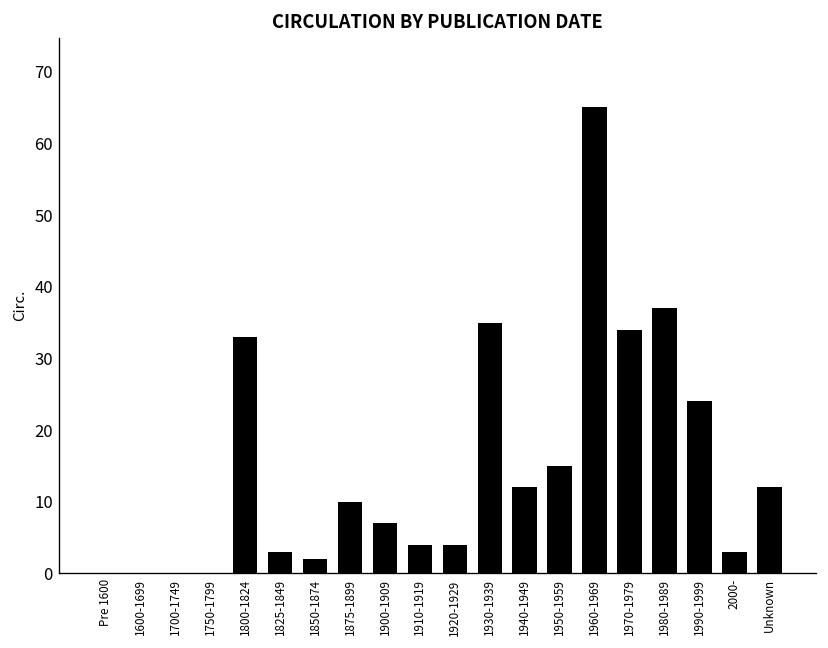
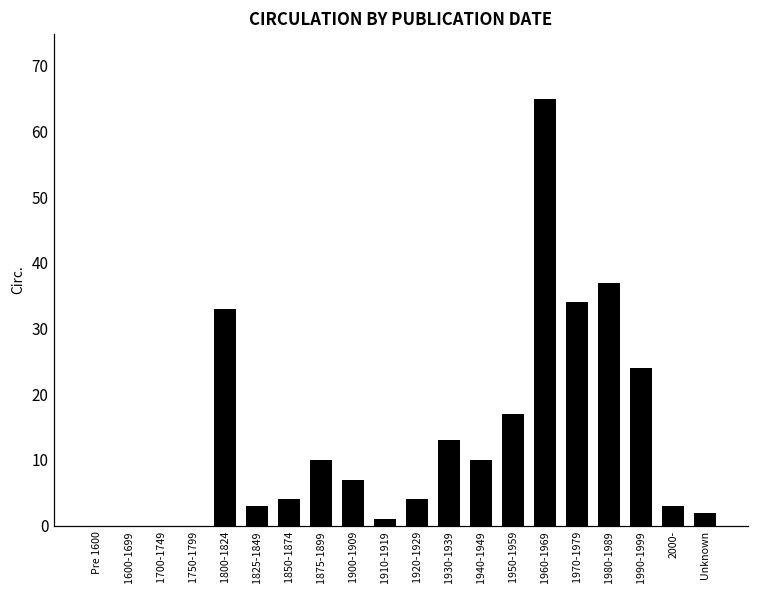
  {
    "Pre 1600": 0,
    "1600-1699": 0,
    "1700-1749": 0,
    "1750-1799": 0,
    "1800-1824": 33,
    "1825-1849": 3,
-   "1850-1874": 2,
+   "1850-1874": 4,
    "1875-1899": 10,
    "1900-1909": 7,
-   "1910-1919": 4,
+   "1910-1919": 1,
    "1920-1929": 4,
-   "1930-1939": 35,
-   "1940-1949": 12,
-   "1950-1959": 15,
+   "1930-1939": 13,
+   "1940-1949": 10,
+   "1950-1959": 17,
    "1960-1969": 65,
    "1970-1979": 34,
    "1980-1989": 37,
    "1990-1999": 24,
    "2000-": 3,
-   "Unknown": 12
+   "Unknown": 2
  }
